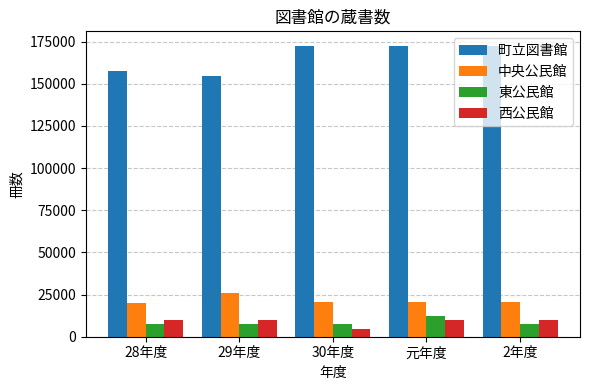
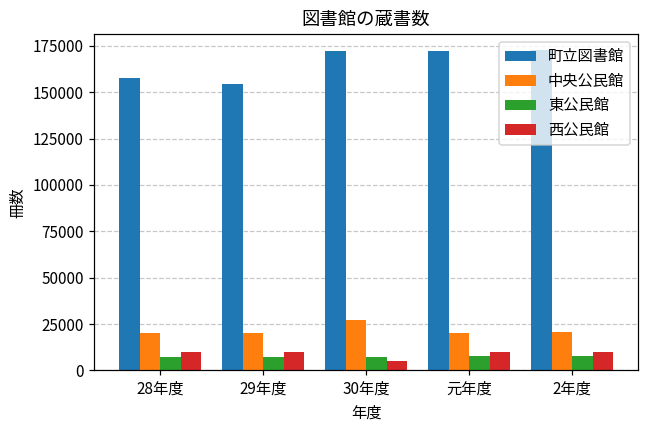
  {
    "町立図書館": {
      "28年度": 157000,
      "29年度": 154000,
      "30年度": 172000,
      "元年度": 172000
    },
    "中央公民館": {
      "28年度": 20000,
-     "29年度": 26000,
-     "30年度": 20000,
+     "29年度": 20000,
+     "30年度": 27000,
      "元年度": 20000,
      "2年度": 20000
    },
    "東公民館": {
      "28年度": 7000,
      "29年度": 7000,
      "30年度": 7000,
-     "元年度": 13000,
+     "元年度": 8000,
      "2年度": 8000
    },
    "西公民館": {
      "28年度": 10000,
      "29年度": 10000,
      "30年度": 5000,
      "元年度": 10000,
      "2年度": 10000
    }
  }
